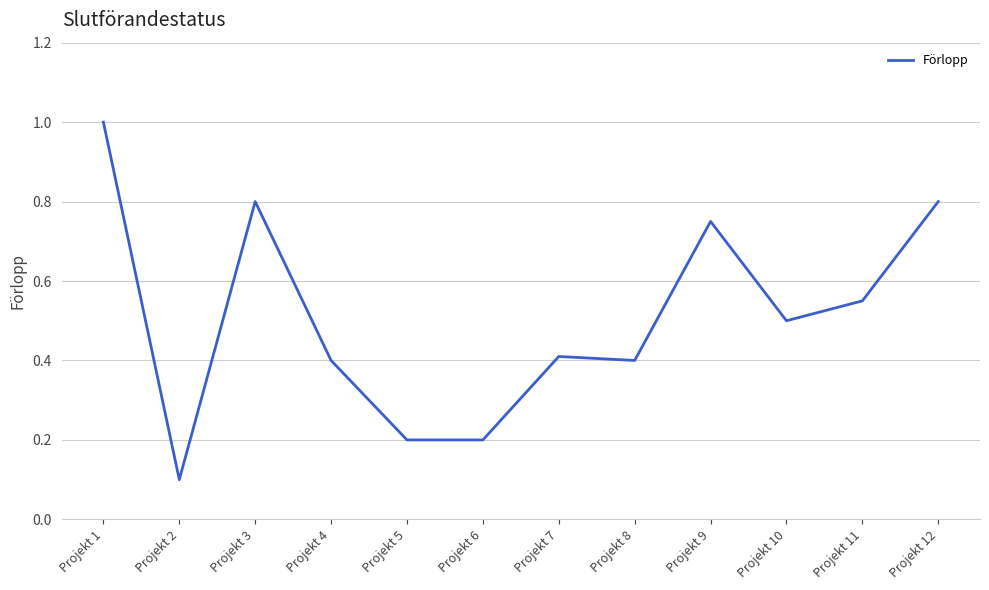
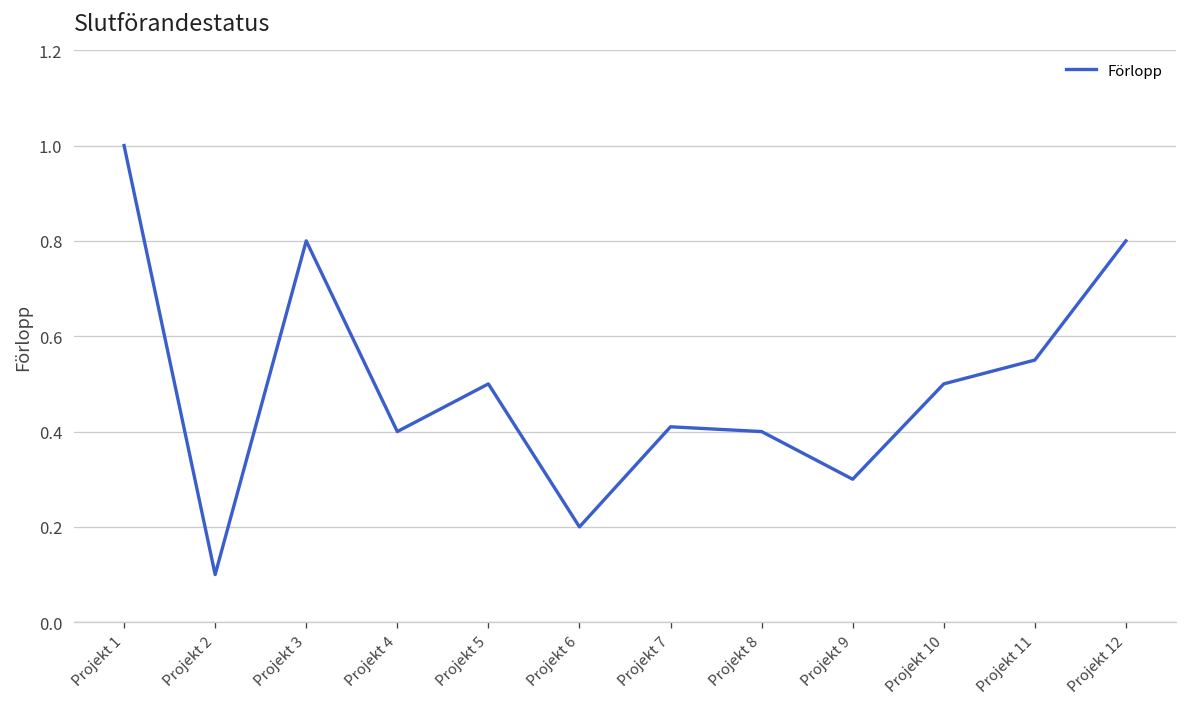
  {
    "Projekt 1": 1.00,
    "Projekt 2": 0.10,
    "Projekt 3": 0.80,
    "Projekt 4": 0.40,
-   "Projekt 5": 0.2,
+   "Projekt 5": 0.5,
    "Projekt 6": 0.20,
    "Projekt 7": 0.41,
    "Projekt 8": 0.40,
-   "Projekt 9": 0.75,
+   "Projekt 9": 0.30,
    "Projekt 10": 0.50,
    "Projekt 11": 0.55,
    "Projekt 12": 0.80
  }
